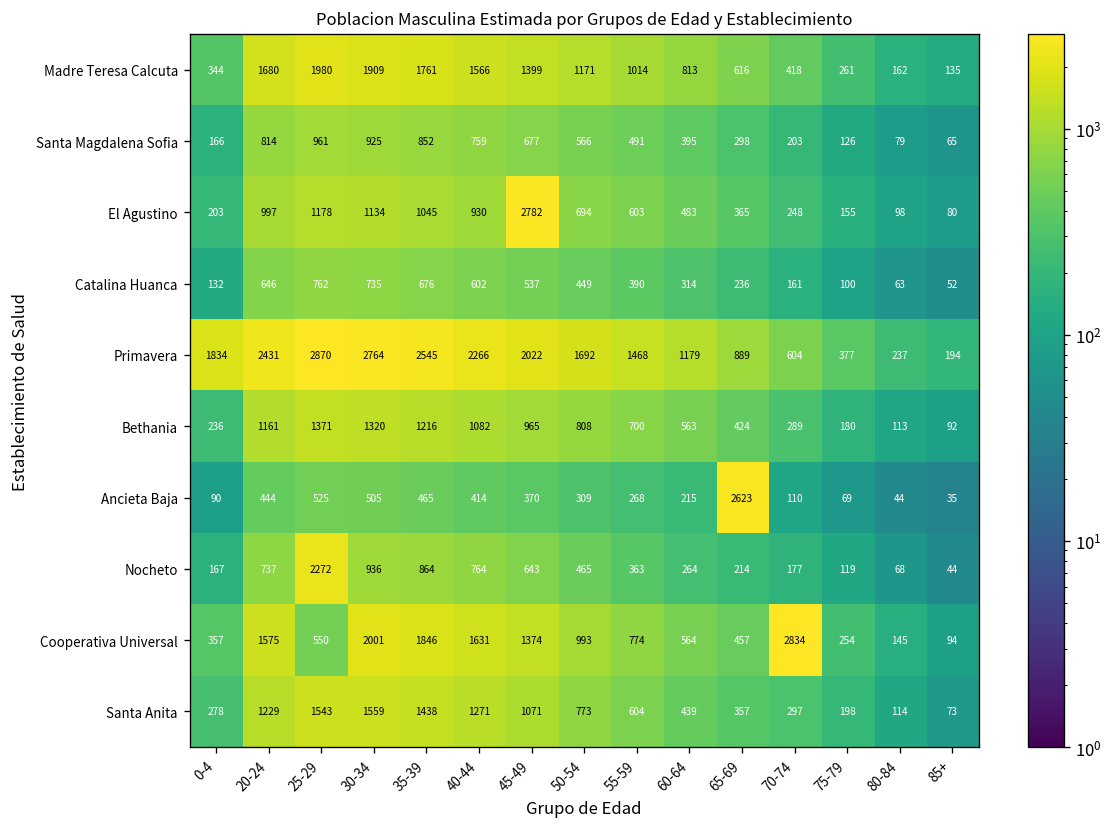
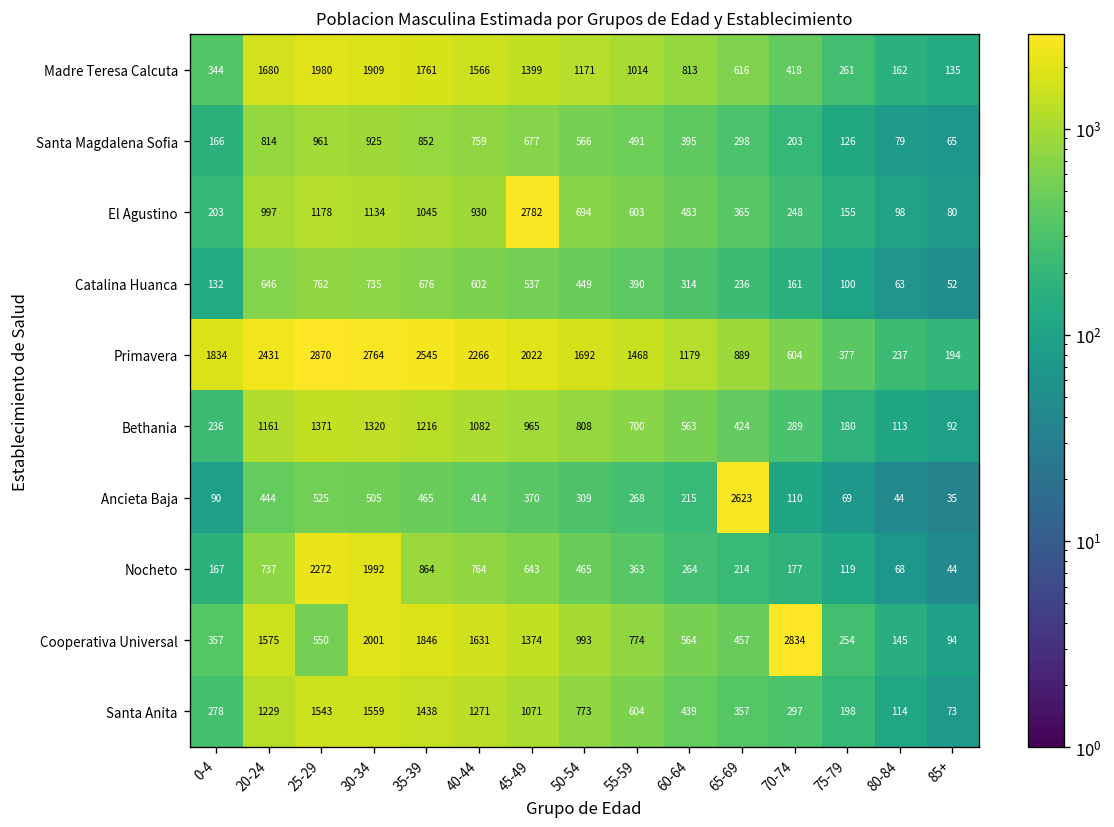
  {
    "Madre Teresa Calcuta": {
      "0-4": 344,
      "20-24": 1680,
      "25-29": 1980,
      "30-34": 1909,
      "35-39": 1761,
      "40-44": 1566,
      "45-49": 1399,
      "50-54": 1171,
      "55-59": 1014,
      "60-64": 813,
      "65-69": 616,
      "70-74": 418,
      "75-79": 261,
      "80-84": 162,
      "85+": 135
    },
    "Santa Magdalena Sofia": {
      "0-4": 166,
      "20-24": 814,
      "25-29": 961,
      "30-34": 925,
      "35-39": 852,
      "40-44": 759,
      "45-49": 677,
      "50-54": 566,
      "55-59": 491,
      "60-64": 395,
      "65-69": 298,
      "70-74": 203,
      "75-79": 126,
      "80-84": 79,
      "85+": 65
    },
    "El Agustino": {
      "0-4": 203,
      "20-24": 997,
      "25-29": 1178,
      "30-34": 1134,
      "35-39": 1045,
      "40-44": 930,
      "45-49": 2782,
      "50-54": 694,
      "55-59": 603,
      "60-64": 483,
      "65-69": 365,
      "70-74": 248,
      "75-79": 155,
      "80-84": 98,
      "85+": 80
    },
    "Catalina Huanca": {
      "0-4": 132,
      "20-24": 646,
      "25-29": 762,
      "30-34": 735,
      "35-39": 676,
      "40-44": 602,
      "45-49": 537,
      "50-54": 449,
      "55-59": 390,
      "60-64": 314,
      "65-69": 236,
      "70-74": 161,
      "75-79": 100,
      "80-84": 63,
      "85+": 52
    },
    "Primavera": {
      "0-4": 1834,
      "20-24": 2431,
      "25-29": 2870,
      "30-34": 2764,
      "35-39": 2545,
      "40-44": 2266,
      "45-49": 2022,
      "50-54": 1692,
      "55-59": 1468,
      "60-64": 1179,
      "65-69": 889,
      "70-74": 604,
      "75-79": 377,
      "80-84": 237,
      "85+": 194
    },
    "Bethania": {
      "0-4": 236,
      "20-24": 1161,
      "25-29": 1371,
      "30-34": 1320,
      "35-39": 1216,
      "40-44": 1082,
      "45-49": 965,
      "50-54": 808,
      "55-59": 700,
      "60-64": 563,
      "65-69": 424,
      "70-74": 289,
      "75-79": 180,
      "80-84": 113,
      "85+": 92
    },
    "Ancieta Baja": {
      "0-4": 90,
      "20-24": 444,
      "25-29": 525,
      "30-34": 505,
      "35-39": 465,
      "40-44": 414,
      "45-49": 370,
      "50-54": 309,
      "55-59": 268,
      "60-64": 215,
      "65-69": 2623,
      "70-74": 110,
      "75-79": 69,
      "80-84": 44,
      "85+": 35
    },
    "Nocheto": {
      "0-4": 167,
      "20-24": 737,
      "25-29": 2272,
-     "30-34": 936,
+     "30-34": 1992,
      "35-39": 864,
      "40-44": 764,
      "45-49": 643,
      "50-54": 465,
      "55-59": 363,
      "60-64": 264,
      "65-69": 214,
      "70-74": 177,
      "75-79": 119,
      "80-84": 68,
      "85+": 44
    },
    "Cooperativa Universal": {
      "0-4": 357,
      "20-24": 1575,
      "25-29": 550,
      "30-34": 2001,
      "35-39": 1846,
      "40-44": 1631,
      "45-49": 1374,
      "50-54": 993,
      "55-59": 774,
      "60-64": 564,
      "65-69": 457,
      "70-74": 2834,
      "75-79": 254,
      "80-84": 145,
      "85+": 94
    },
    "Santa Anita": {
      "0-4": 278,
      "20-24": 1229,
      "25-29": 1543,
      "30-34": 1559,
      "35-39": 1438,
      "40-44": 1271,
      "45-49": 1071,
      "50-54": 773,
      "55-59": 604,
      "60-64": 439,
      "65-69": 357,
      "70-74": 297,
      "75-79": 198,
      "80-84": 114,
      "85+": 73
    }
  }
